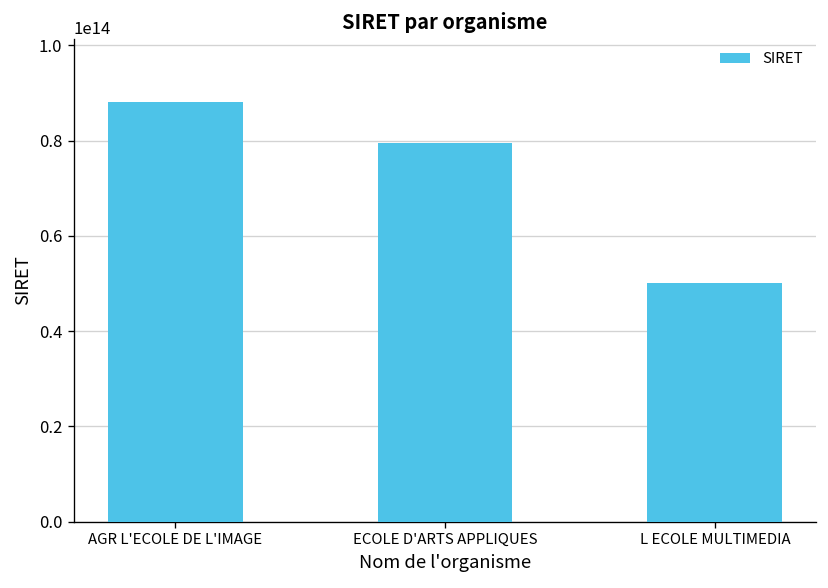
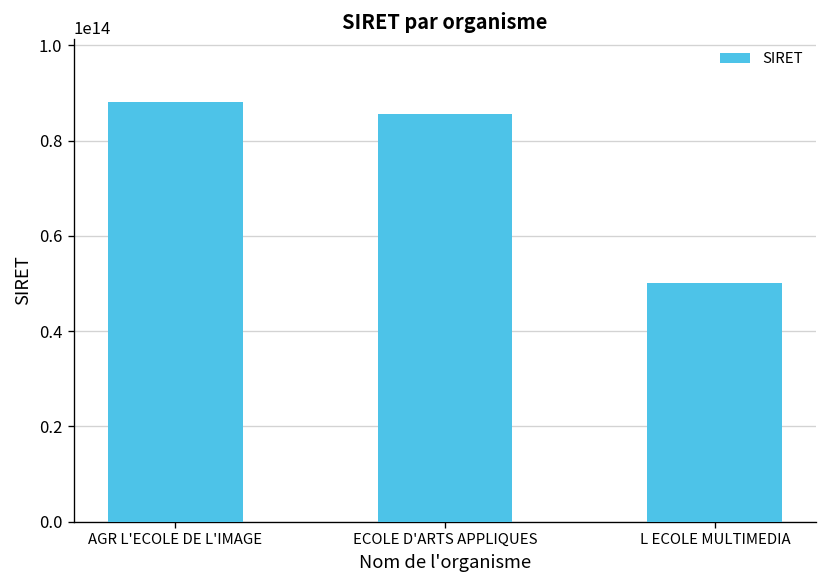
  {
    "AGR L'ECOLE DE L'IMAGE": 88000000000000,
-   "ECOLE D'ARTS APPLIQUES": 79000000000000,
+   "ECOLE D'ARTS APPLIQUES": 86000000000000,
    "L ECOLE MULTIMEDIA": 50000000000000
  }
